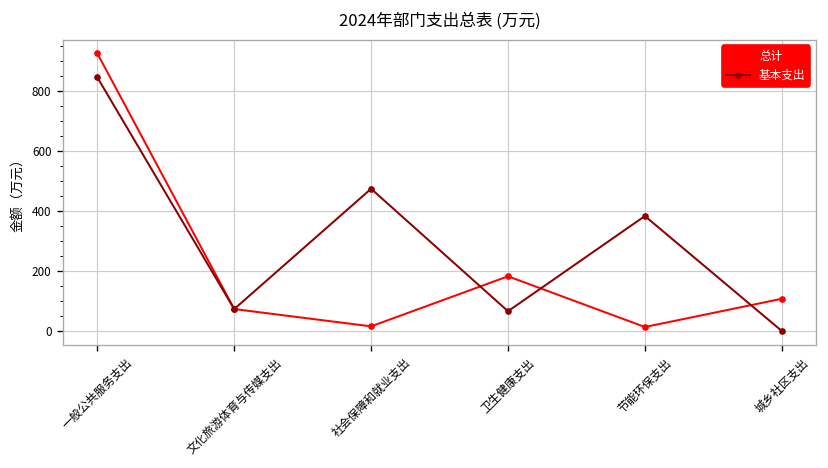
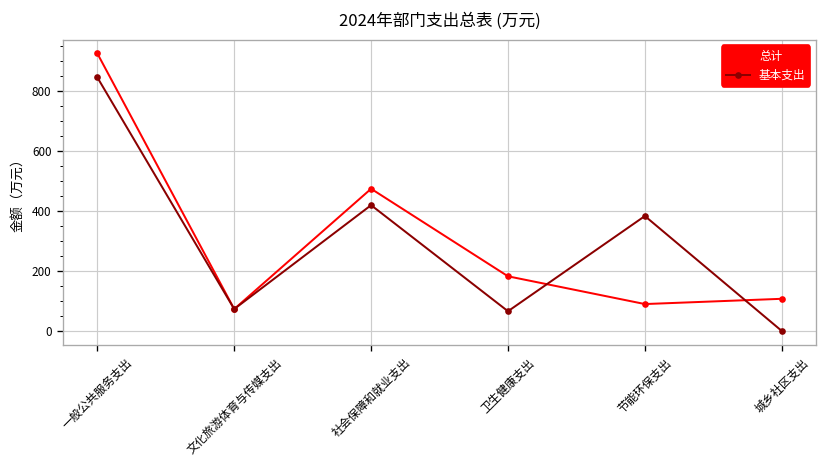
  {
    "总计": {
      "一般公共服务支出": 930,
-     "社会保障和就业支出": 20,
+     "社会保障和就业支出": 470,
      "卫生健康支出": 180,
-     "节能环保支出": 10,
+     "节能环保支出": 90,
      "城乡社区支出": 110
    },
    "基本支出": {
      "一般公共服务支出": 850,
-     "社会保障和就业支出": 470,
+     "社会保障和就业支出": 420,
      "卫生健康支出": 70,
      "节能环保支出": 380,
      "城乡社区支出": 0
    }
  }
